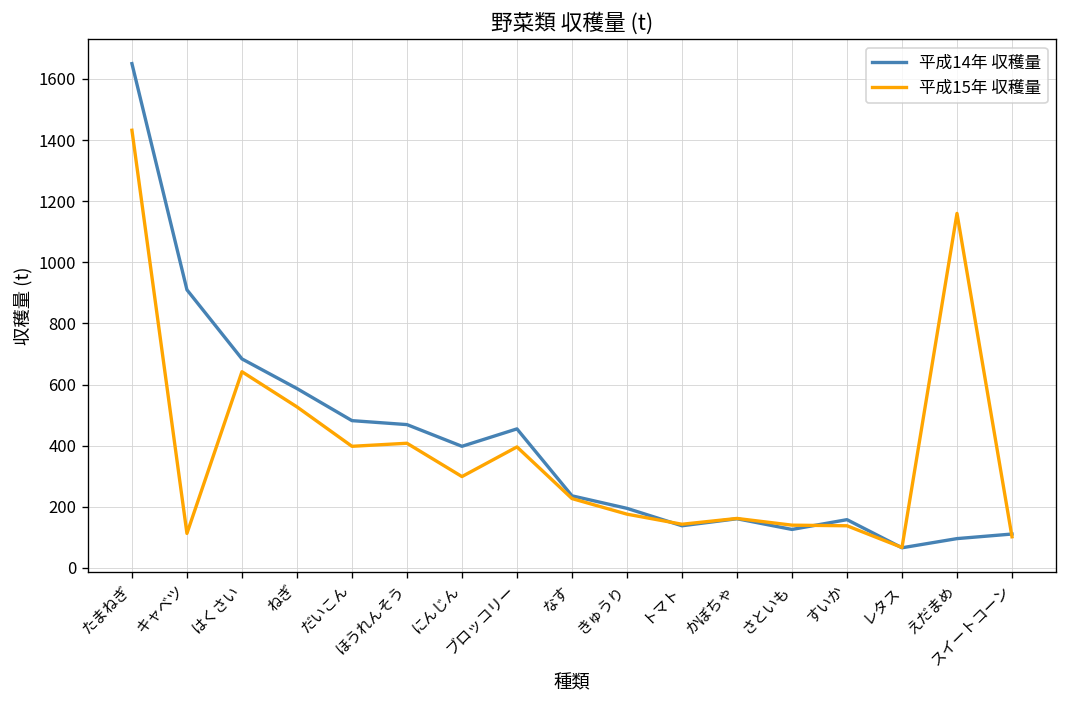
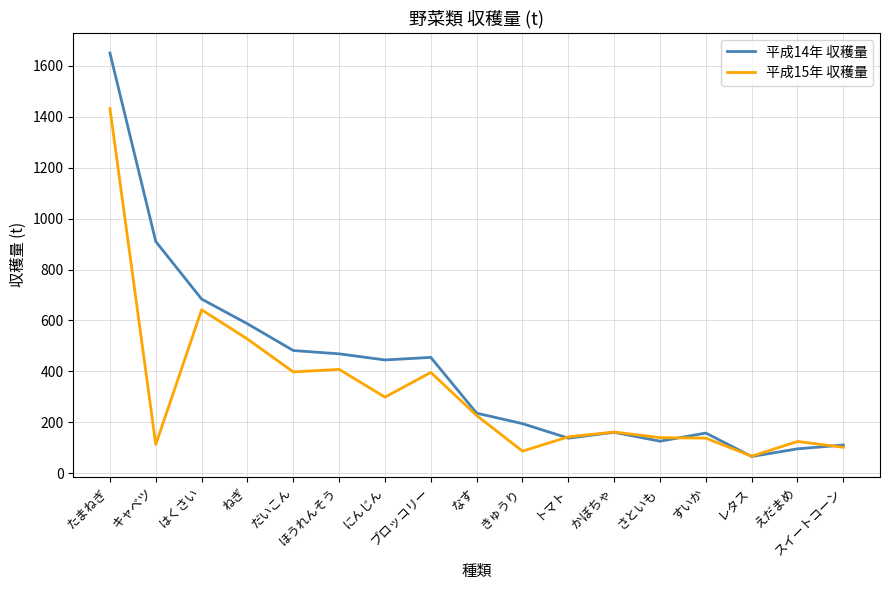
  {
    "平成14年 収穫量": {
      "たまねぎ": 1650,
      "キャベツ": 910,
      "はくさい": 680,
      "ねぎ": 590,
      "だいこん": 480,
      "ほうれんそう": 470,
-     "にんじん": 400,
+     "にんじん": 450,
      "ブロッコリー": 460,
      "きゅうり": 200,
      "さといも": 130,
      "すいか": 160,
      "えだまめ": 100
    },
    "平成15年 収穫量": {
      "たまねぎ": 1430,
      "キャベツ": 110,
      "はくさい": 640,
      "ねぎ": 530,
      "だいこん": 400,
      "ほうれんそう": 410,
      "にんじん": 300,
      "ブロッコリー": 400,
-     "きゅうり": 180,
+     "きゅうり": 90,
      "さといも": 140,
      "すいか": 140,
-     "えだまめ": 1160
+     "えだまめ": 130
    }
  }
